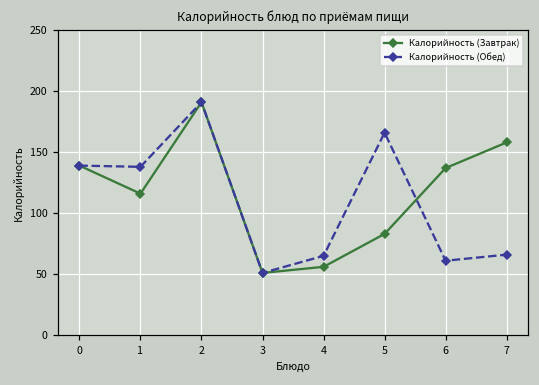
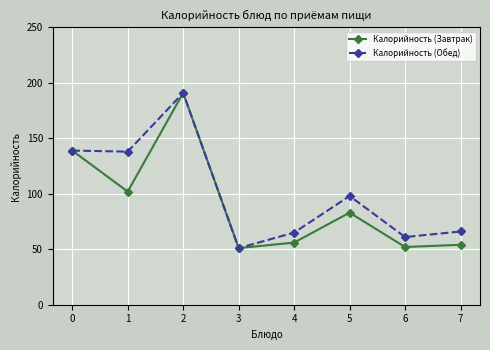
  {
    "Калорийность (Завтрак)": {
-     "1": 116,
+     "1": 102,
      "4": 56,
      "5": 83,
-     "6": 137,
-     "7": 158
+     "6": 52,
+     "7": 54
    },
    "Калорийность (Обед)": {
      "1": 138,
      "4": 65,
-     "5": 166,
+     "5": 98,
      "6": 61,
      "7": 66
    }
  }
